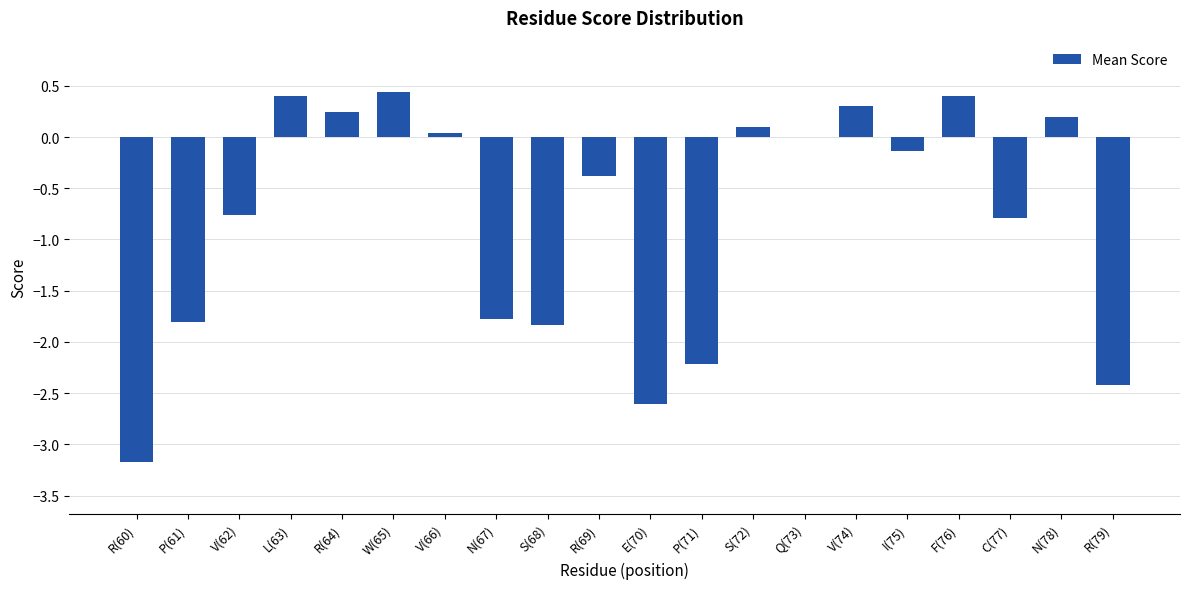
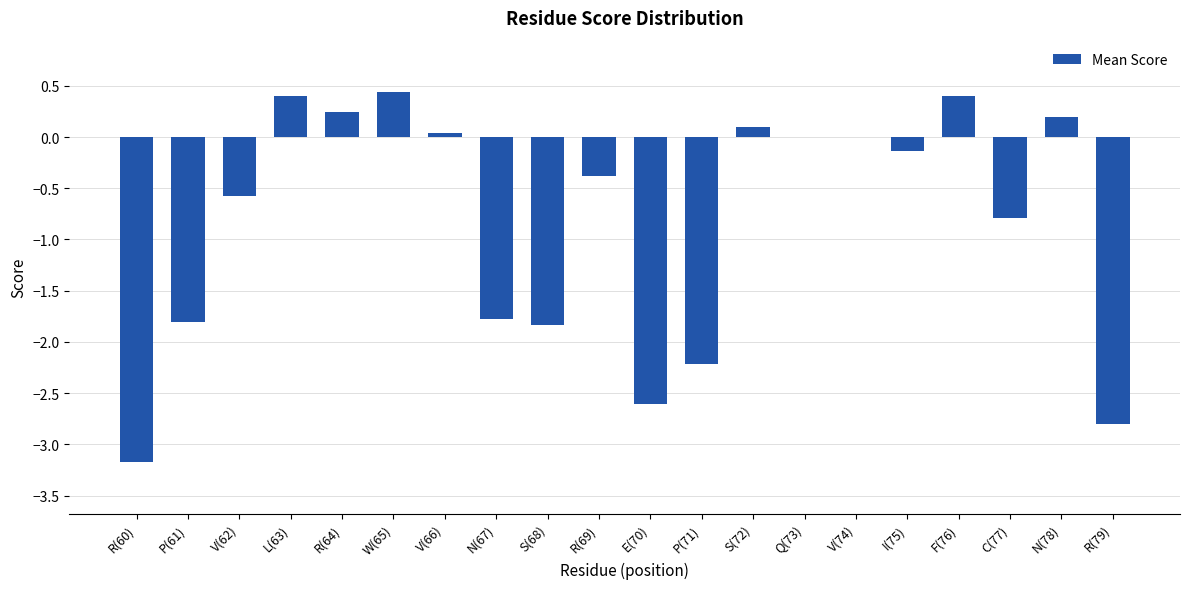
  {
    "R(60)": -3.18,
    "P(61)": -1.81,
-   "V(62)": -0.76,
+   "V(62)": -0.57,
    "L(63)": 0.40,
    "R(64)": 0.24,
    "W(65)": 0.44,
    "V(66)": 0.04,
    "N(67)": -1.77,
    "S(68)": -1.84,
    "R(69)": -0.38,
    "E(70)": -2.60,
    "P(71)": -2.22,
    "S(72)": 0.10,
    "Q(73)": 0.00,
-   "V(74)": 0.3,
+   "V(74)": 0.0,
    "I(75)": -0.14,
    "F(76)": 0.40,
    "C(77)": -0.79,
    "N(78)": 0.20,
-   "R(79)": -2.42
+   "R(79)": -2.80
  }
